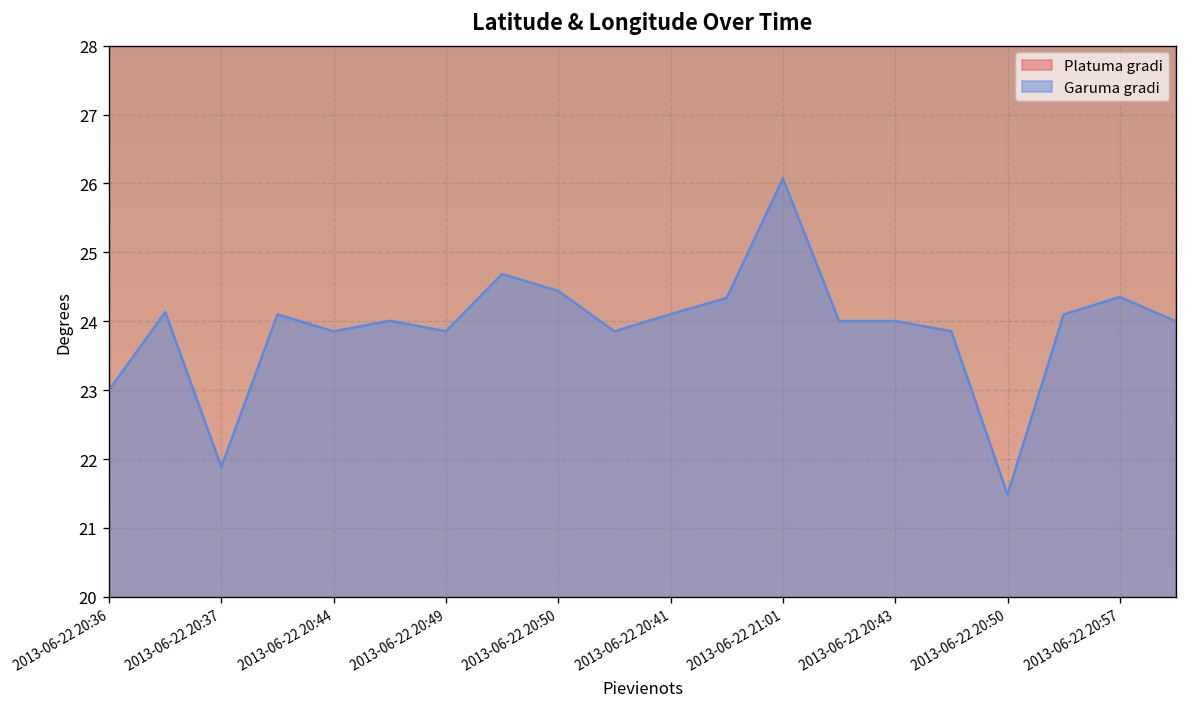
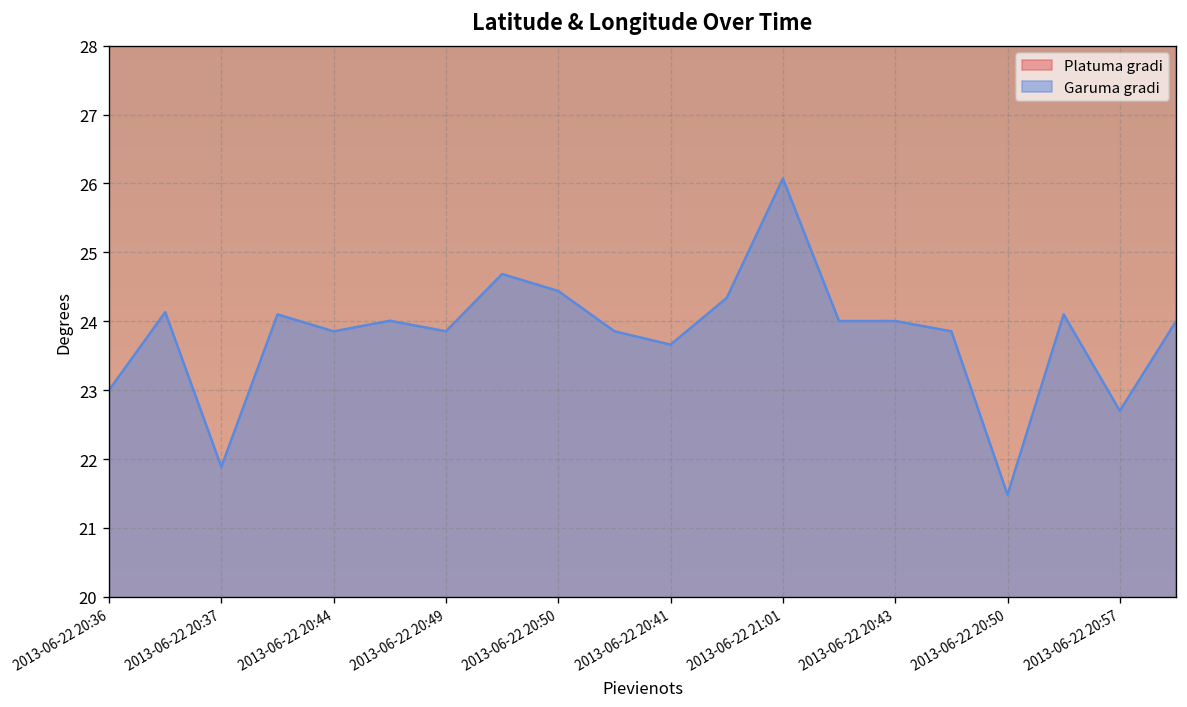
  {
    "Garuma gradi": {
      "2013-06-22 20:36": 23.0,
      "2013-06-22 20:37": 21.9,
-     "2013-06-22 20:41": 24.1,
+     "2013-06-22 20:41": 23.7,
      "2013-06-22 21:01": 26.1,
      "2013-06-22 20:43": 24.0,
-     "2013-06-22 20:57": 24.4
+     "2013-06-22 20:57": 22.7
    }
  }
